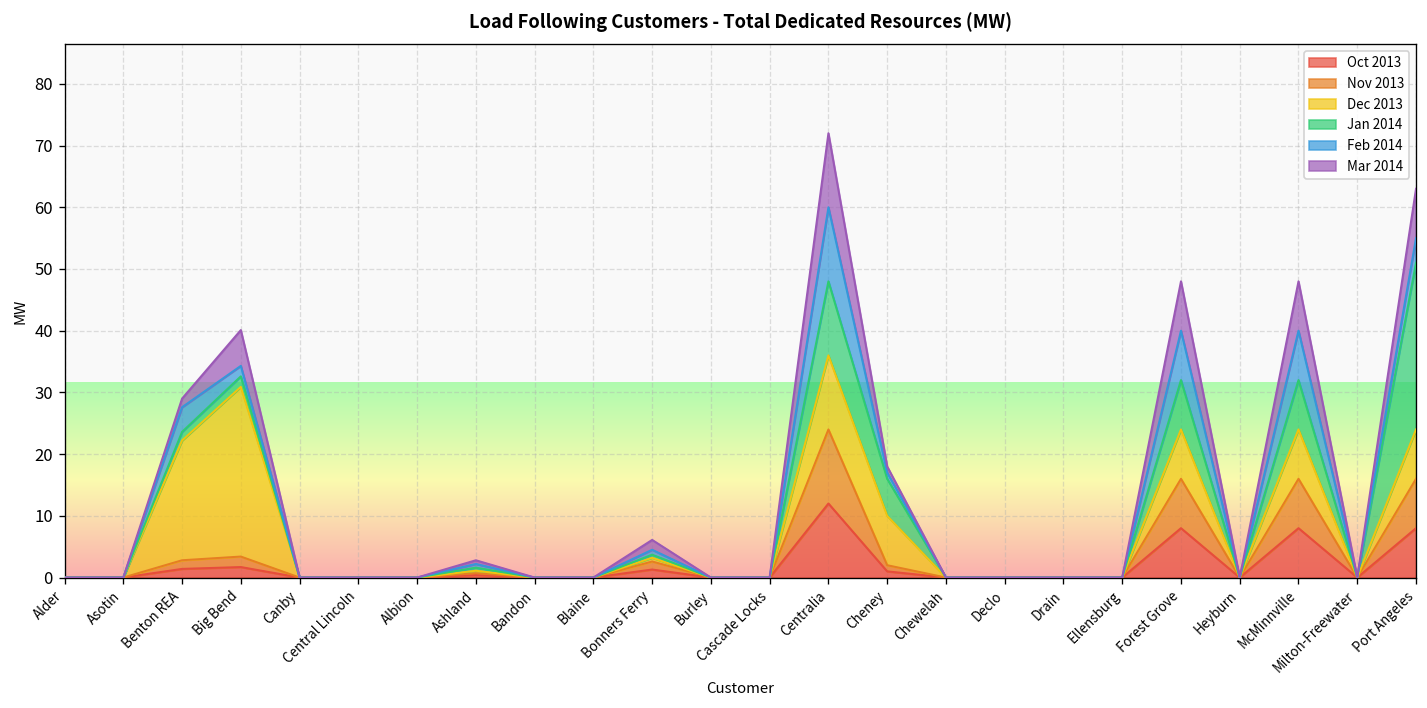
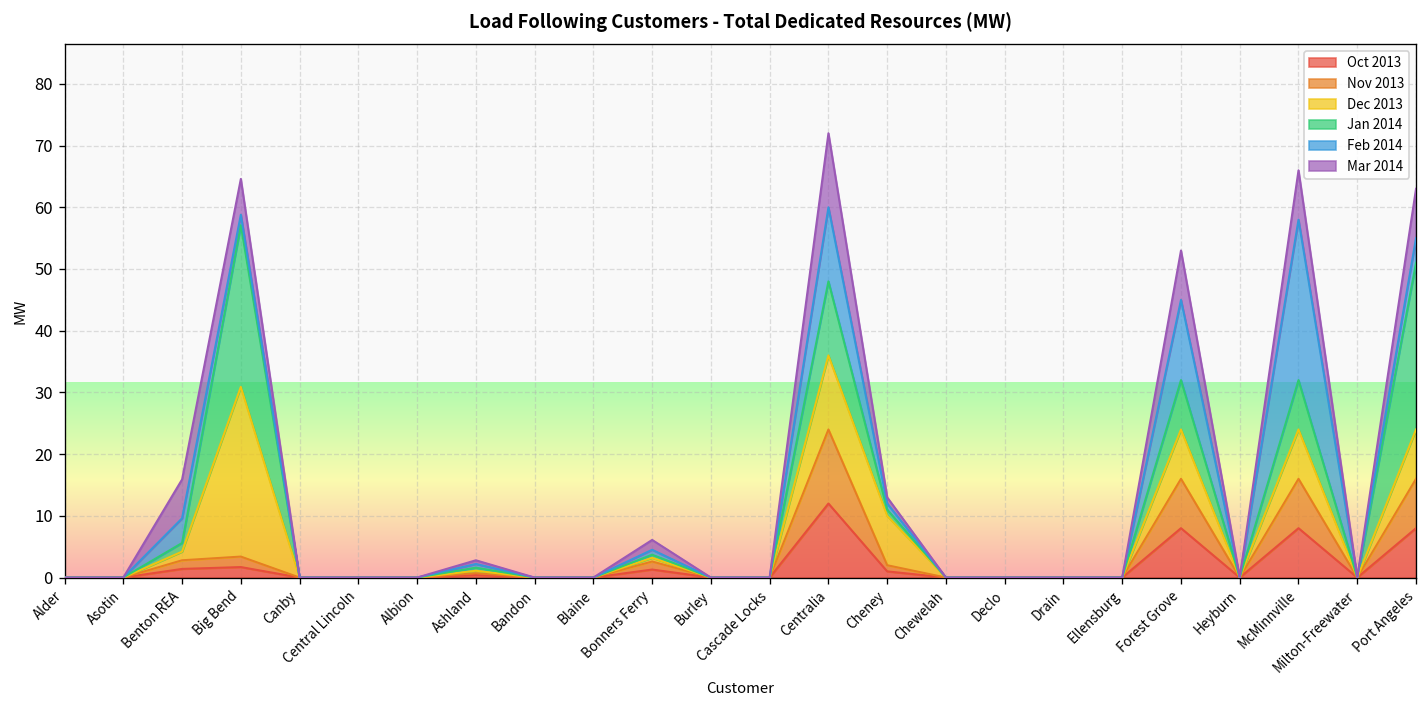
  {
    "Dec 2013": {
-     "Benton REA": 19,
+     "Benton REA": 1,
      "Big Bend": 28,
      "Bonners Ferry": 1,
      "Centralia": 12,
      "Cheney": 8,
      "Forest Grove": 8,
      "McMinnville": 8,
      "Port Angeles": 8
    },
    "Jan 2014": {
      "Benton REA": 1,
-     "Big Bend": 2,
+     "Big Bend": 26,
      "Ashland": 1,
      "Bonners Ferry": 1,
      "Centralia": 12,
-     "Cheney": 6,
+     "Cheney": 1,
      "Forest Grove": 8,
      "McMinnville": 8,
      "Port Angeles": 27
    },
    "Feb 2014": {
      "Benton REA": 4,
      "Big Bend": 2,
      "Ashland": 1,
      "Bonners Ferry": 1,
      "Centralia": 12,
      "Cheney": 1,
-     "Forest Grove": 8,
-     "McMinnville": 8,
+     "Forest Grove": 13,
+     "McMinnville": 26,
      "Port Angeles": 4
    },
    "Mar 2014": {
-     "Benton REA": 1,
+     "Benton REA": 6,
      "Big Bend": 6,
      "Ashland": 1,
      "Bonners Ferry": 2,
      "Centralia": 12,
      "Cheney": 1,
      "Forest Grove": 8,
      "McMinnville": 8,
      "Port Angeles": 8
    }
  }
